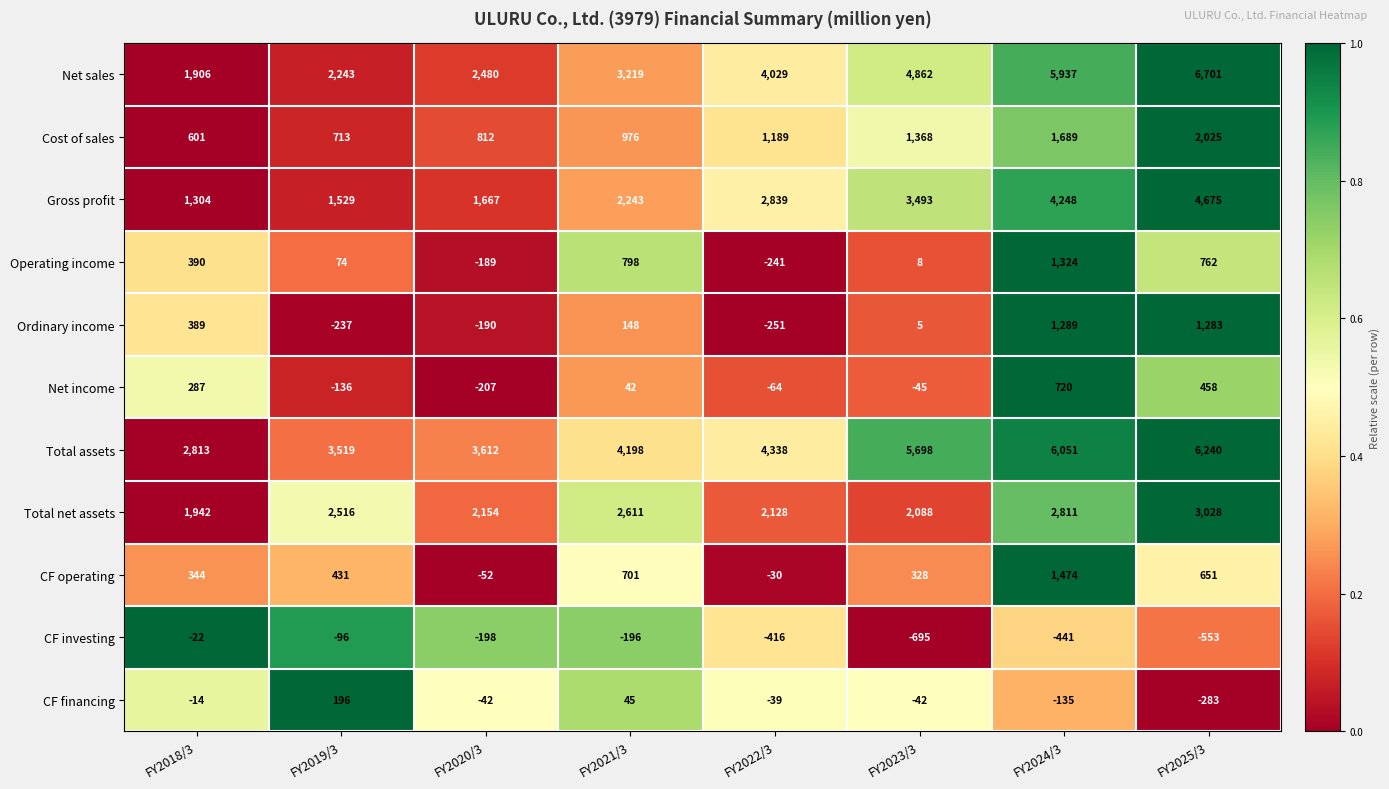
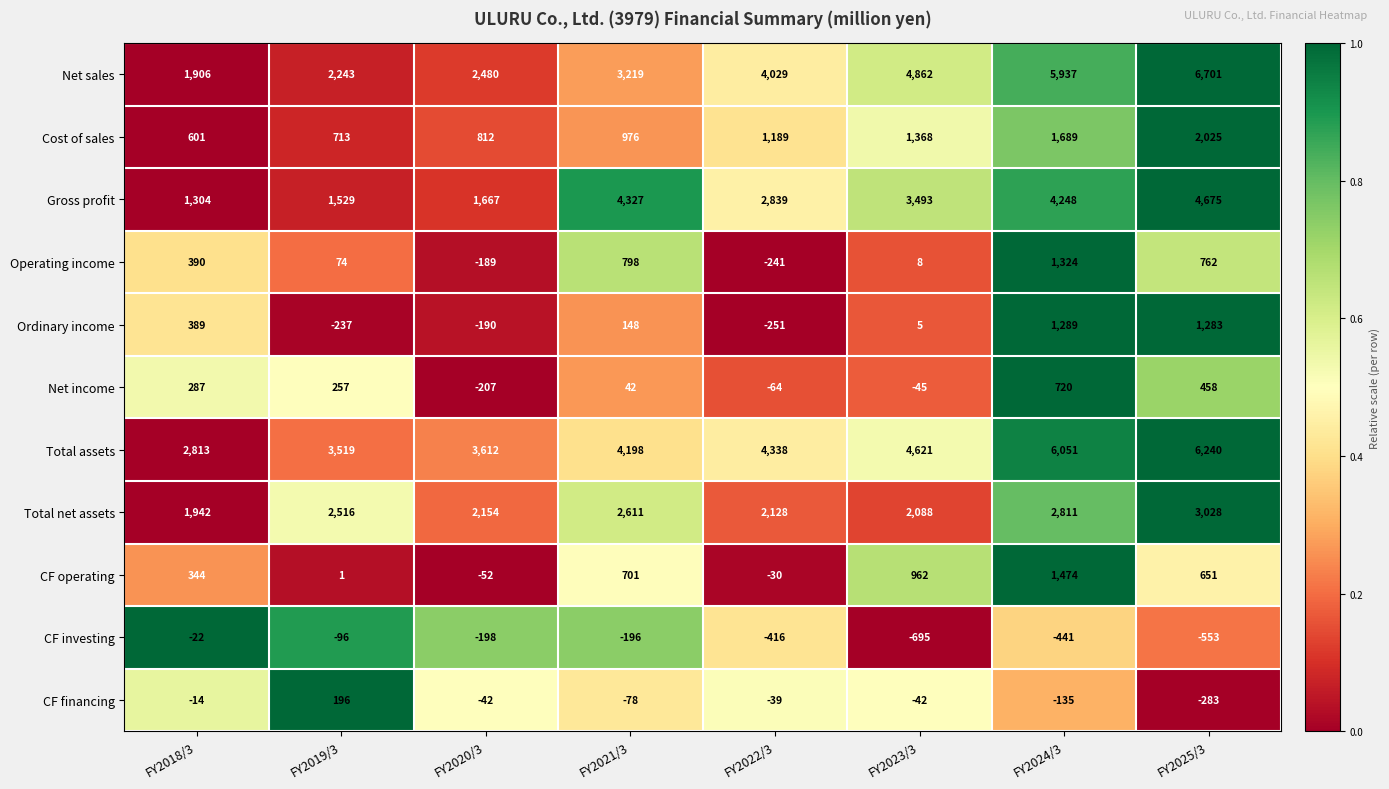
  {
    "Net sales": {
      "FY2018/3": "1,906",
      "FY2019/3": "2,243",
      "FY2020/3": "2,480",
      "FY2021/3": "3,219",
      "FY2022/3": "4,029",
      "FY2023/3": "4,862",
      "FY2024/3": "5,937",
      "FY2025/3": "6,701"
    },
    "Cost of sales": {
      "FY2018/3": "601",
      "FY2019/3": "713",
      "FY2020/3": "812",
      "FY2021/3": "976",
      "FY2022/3": "1,189",
      "FY2023/3": "1,368",
      "FY2024/3": "1,689",
      "FY2025/3": "2,025"
    },
    "Gross profit": {
      "FY2018/3": "1,304",
      "FY2019/3": "1,529",
      "FY2020/3": "1,667",
-     "FY2021/3": "2,243",
+     "FY2021/3": "4,327",
      "FY2022/3": "2,839",
      "FY2023/3": "3,493",
      "FY2024/3": "4,248",
      "FY2025/3": "4,675"
    },
    "Operating income": {
      "FY2018/3": "390",
      "FY2019/3": "74",
      "FY2020/3": "-189",
      "FY2021/3": "798",
      "FY2022/3": "-241",
      "FY2023/3": "8",
      "FY2024/3": "1,324",
      "FY2025/3": "762"
    },
    "Ordinary income": {
      "FY2018/3": "389",
      "FY2019/3": "-237",
      "FY2020/3": "-190",
      "FY2021/3": "148",
      "FY2022/3": "-251",
      "FY2023/3": "5",
      "FY2024/3": "1,289",
      "FY2025/3": "1,283"
    },
    "Net income": {
      "FY2018/3": "287",
-     "FY2019/3": "-136",
+     "FY2019/3": "257",
      "FY2020/3": "-207",
      "FY2021/3": "42",
      "FY2022/3": "-64",
      "FY2023/3": "-45",
      "FY2024/3": "720",
      "FY2025/3": "458"
    },
    "Total assets": {
      "FY2018/3": "2,813",
      "FY2019/3": "3,519",
      "FY2020/3": "3,612",
      "FY2021/3": "4,198",
      "FY2022/3": "4,338",
-     "FY2023/3": "5,698",
+     "FY2023/3": "4,621",
      "FY2024/3": "6,051",
      "FY2025/3": "6,240"
    },
    "Total net assets": {
      "FY2018/3": "1,942",
      "FY2019/3": "2,516",
      "FY2020/3": "2,154",
      "FY2021/3": "2,611",
      "FY2022/3": "2,128",
      "FY2023/3": "2,088",
      "FY2024/3": "2,811",
      "FY2025/3": "3,028"
    },
    "CF operating": {
      "FY2018/3": "344",
-     "FY2019/3": "431",
+     "FY2019/3": "1",
      "FY2020/3": "-52",
      "FY2021/3": "701",
      "FY2022/3": "-30",
-     "FY2023/3": "328",
+     "FY2023/3": "962",
      "FY2024/3": "1,474",
      "FY2025/3": "651"
    },
    "CF investing": {
      "FY2018/3": "-22",
      "FY2019/3": "-96",
      "FY2020/3": "-198",
      "FY2021/3": "-196",
      "FY2022/3": "-416",
      "FY2023/3": "-695",
      "FY2024/3": "-441",
      "FY2025/3": "-553"
    },
    "CF financing": {
      "FY2018/3": "-14",
      "FY2019/3": "196",
      "FY2020/3": "-42",
-     "FY2021/3": "45",
+     "FY2021/3": "-78",
      "FY2022/3": "-39",
      "FY2023/3": "-42",
      "FY2024/3": "-135",
      "FY2025/3": "-283"
    }
  }
